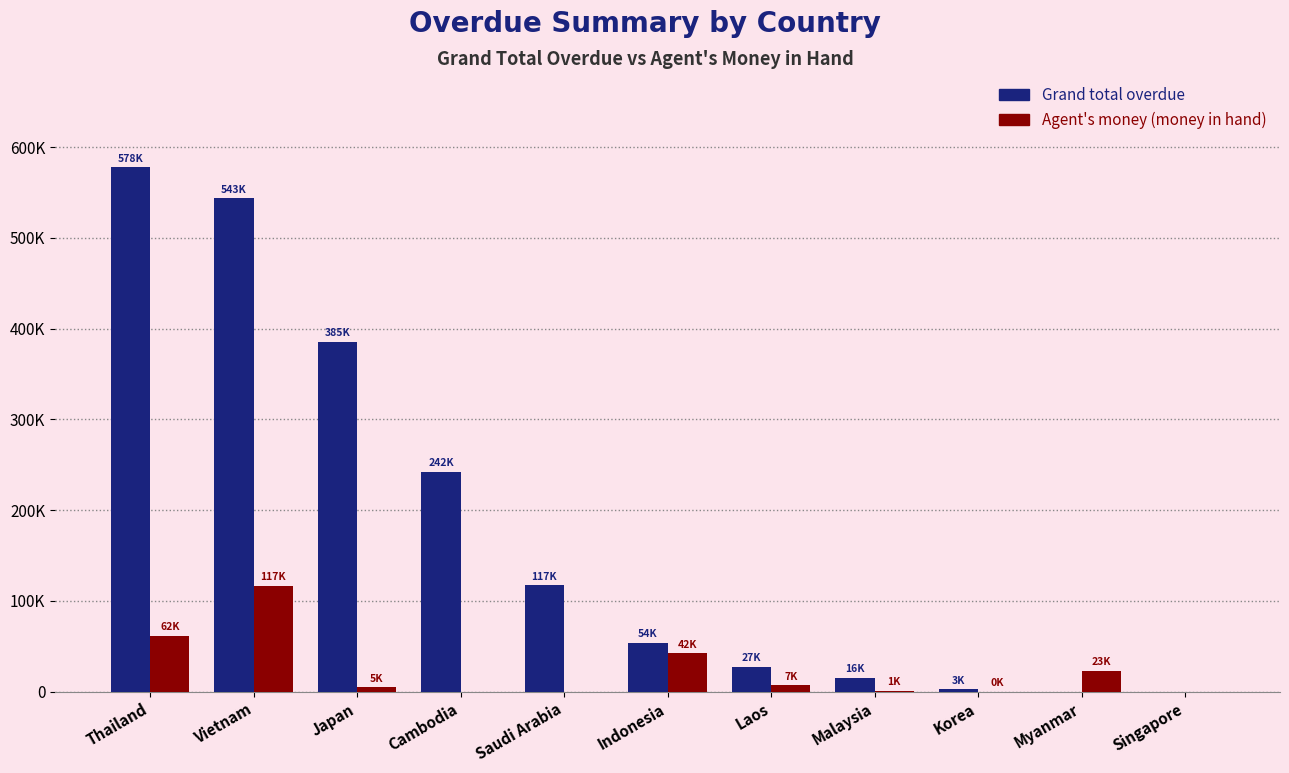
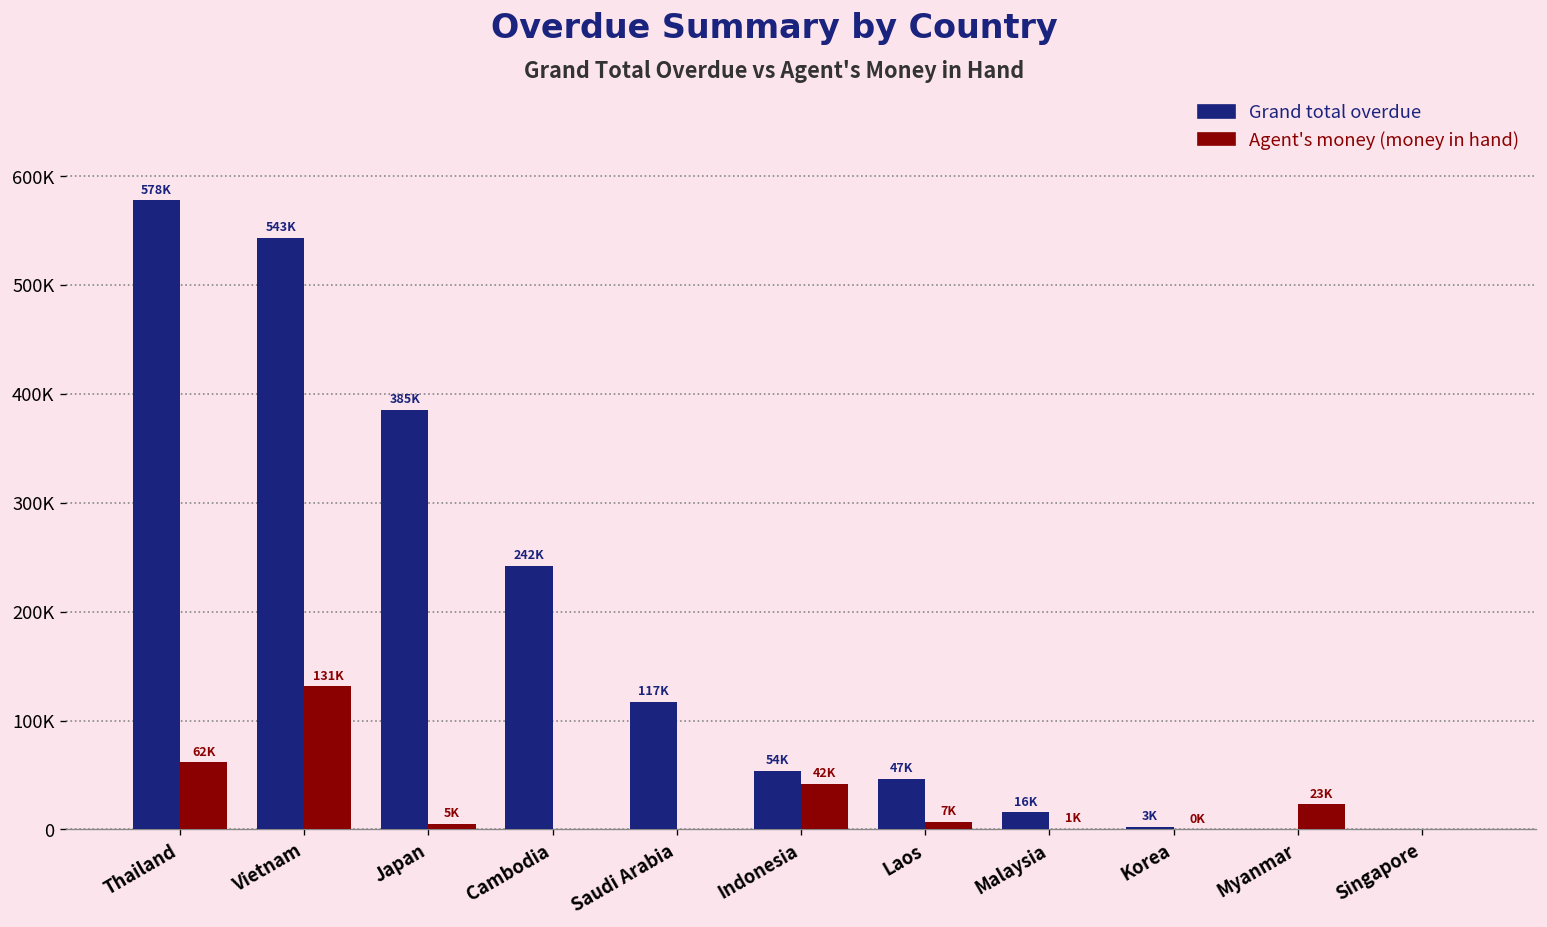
  {
    "Grand total overdue": {
      "Thailand": "578K",
      "Vietnam": "543K",
      "Japan": "385K",
      "Cambodia": "242K",
      "Saudi Arabia": "117K",
      "Indonesia": "54K",
-     "Laos": "27K",
+     "Laos": "47K",
      "Malaysia": "16K",
      "Korea": "3K"
    },
    "Agent's money (money in hand)": {
      "Thailand": "62K",
-     "Vietnam": "117K",
+     "Vietnam": "131K",
      "Japan": "5K",
      "Indonesia": "42K",
      "Laos": "7K",
      "Malaysia": "1K",
      "Myanmar": "23K"
    }
  }
